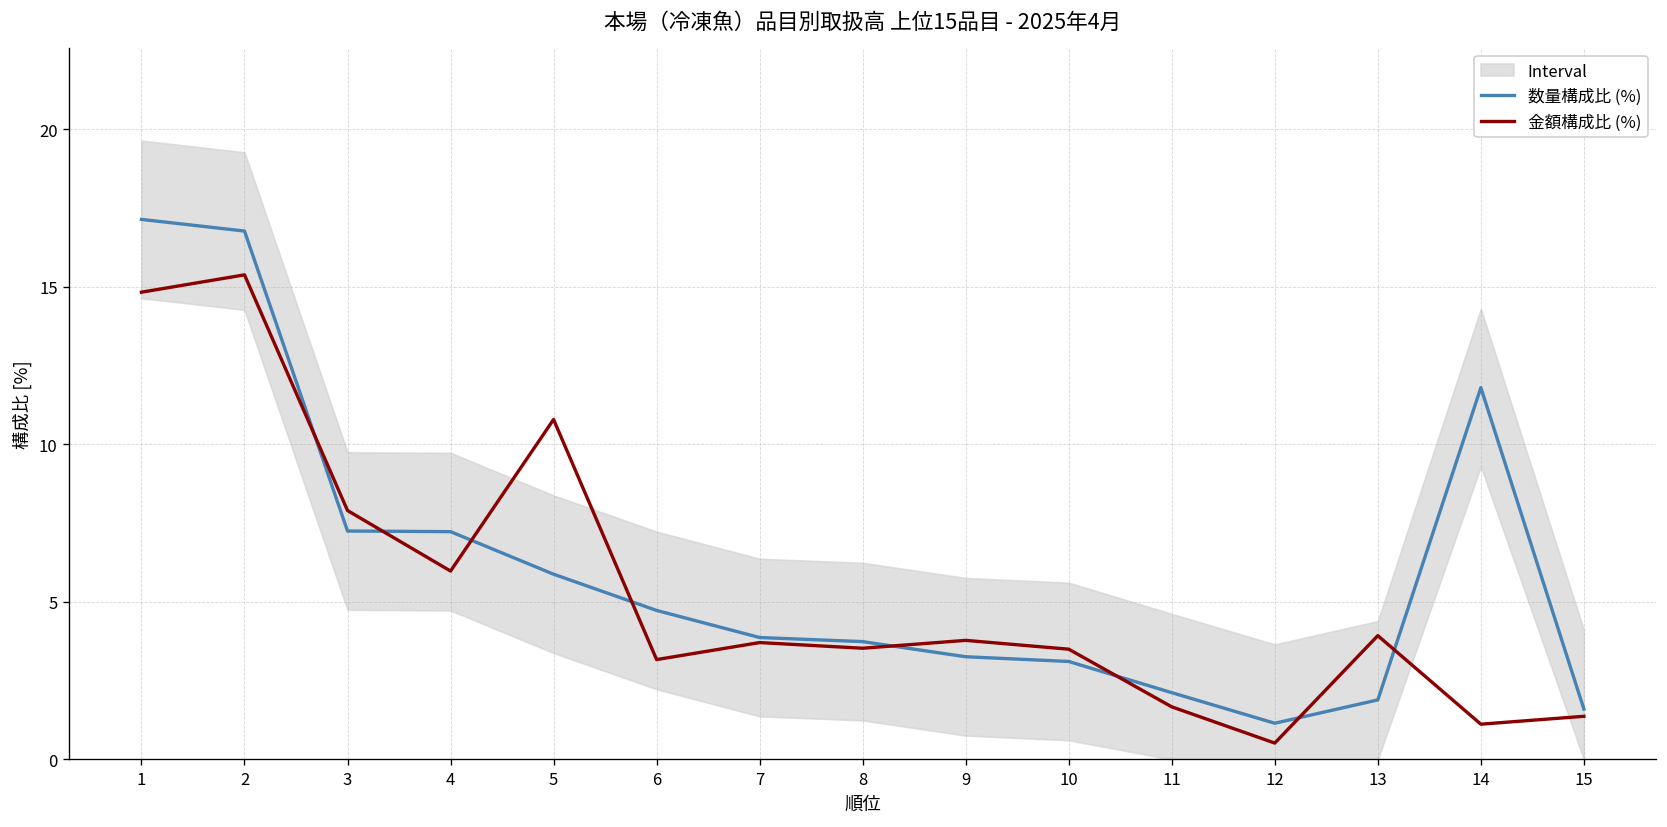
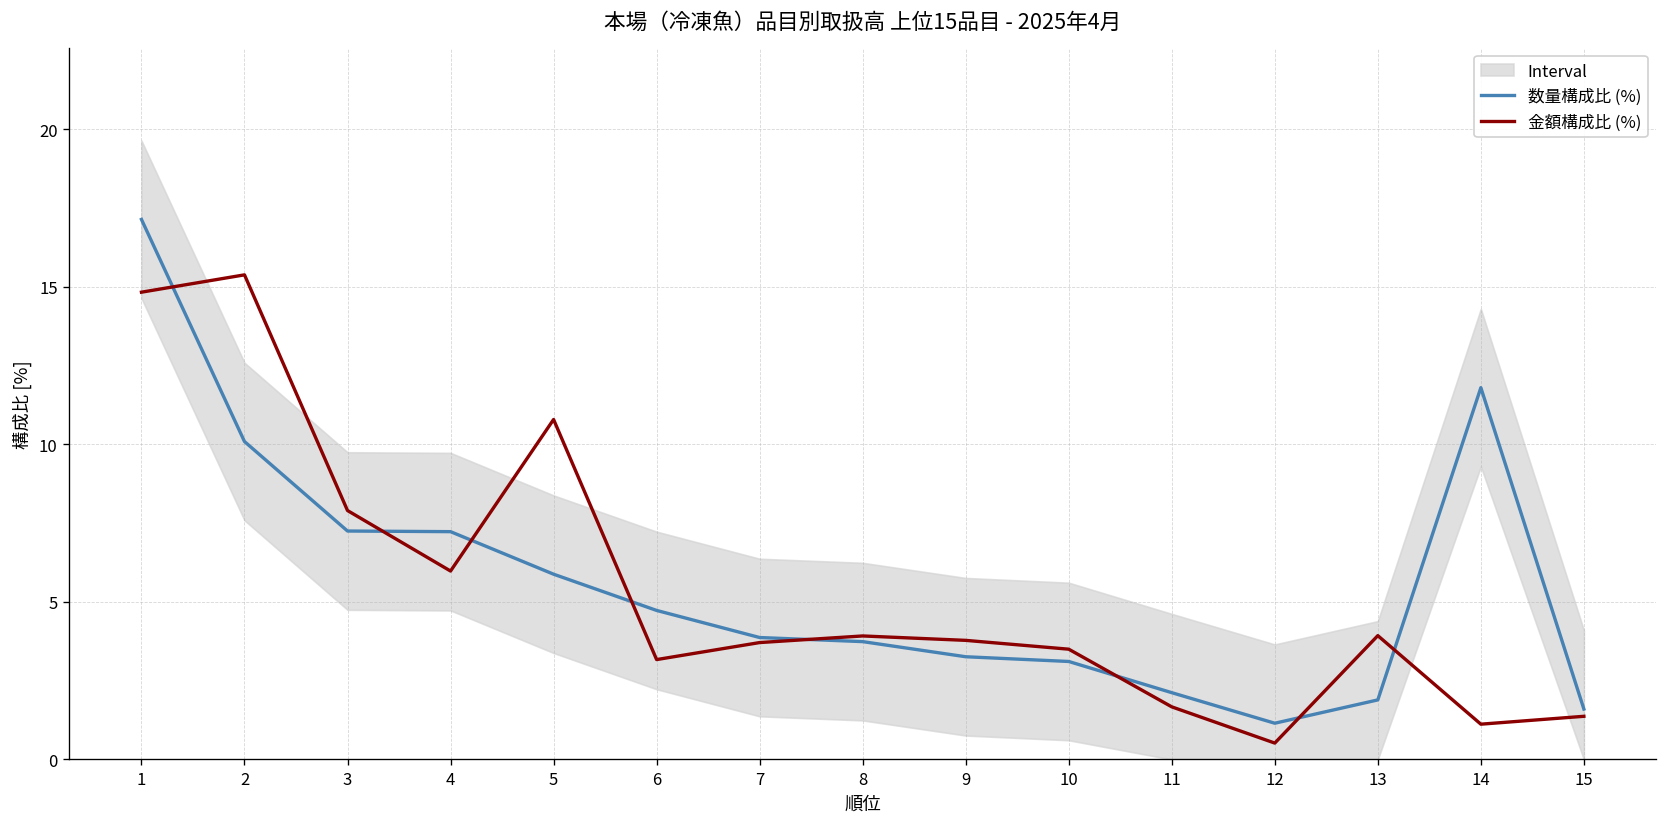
  {
    "数量構成比 (%)": {
      "1": 17.1,
-     "2": 16.8,
+     "2": 10.1,
      "3": 7.3,
      "4": 7.2,
      "5": 5.9,
      "6": 4.7,
      "7": 3.9,
      "8": 3.7,
      "9": 3.3,
      "10": 3.1,
      "11": 2.1,
      "12": 1.2,
      "13": 1.9,
      "14": 11.8,
      "15": 1.6
    },
    "Interval": {
      "11": 4.6,
      "12": 3.7,
      "13": 4.4,
      "15": 4.1
    },
    "金額構成比 (%)": {
      "1": 14.8,
      "2": 15.4,
      "3": 7.9,
      "4": 6.0,
      "5": 10.8,
      "6": 3.2,
      "7": 3.7,
-     "8": 3.5,
+     "8": 3.9,
      "9": 3.8,
      "10": 3.5,
      "11": 1.7,
      "12": 0.5,
      "13": 3.9,
      "14": 1.1,
      "15": 1.4
    }
  }
